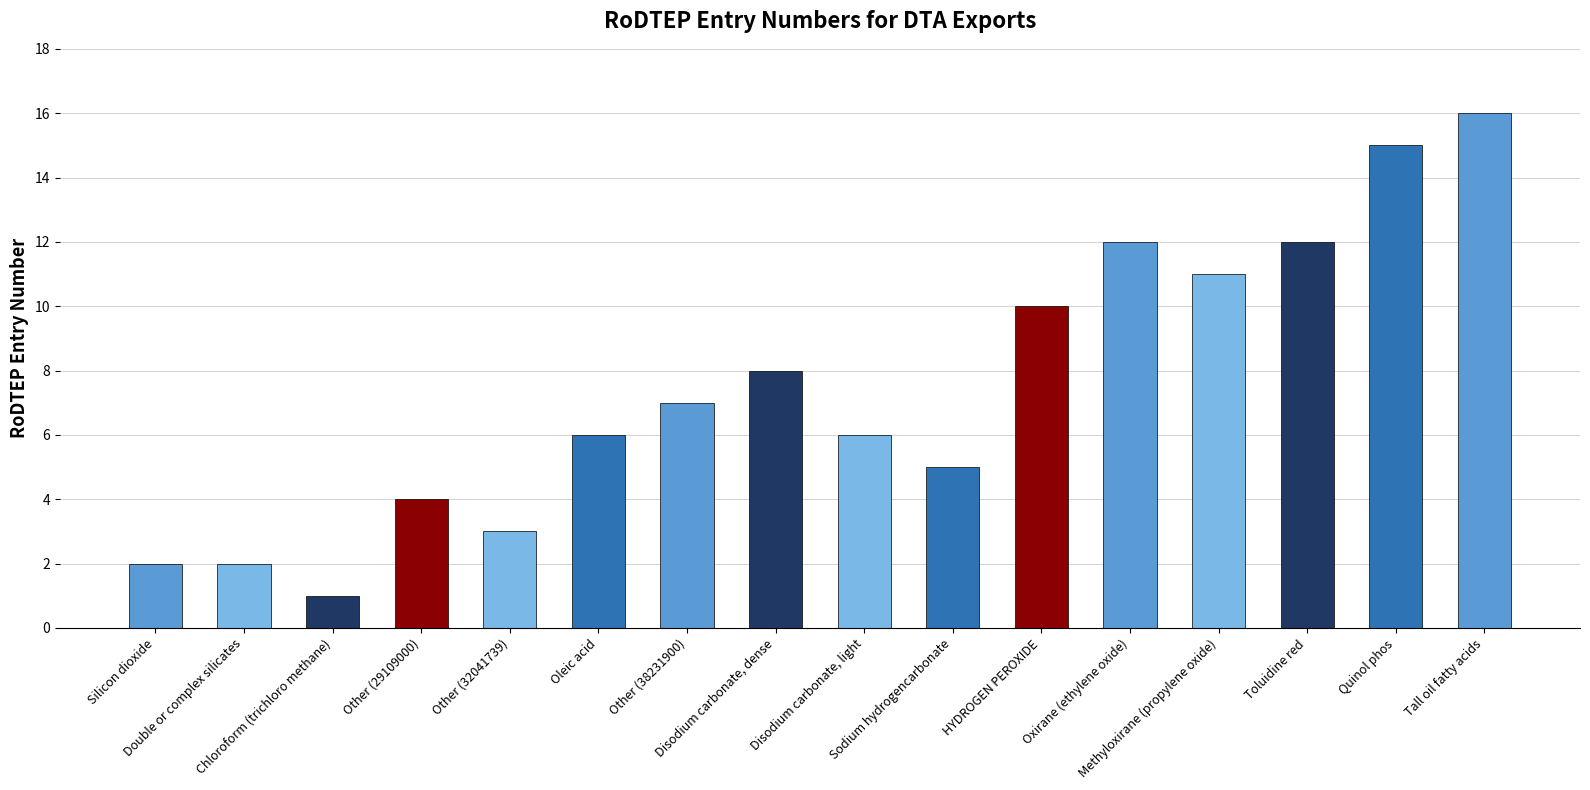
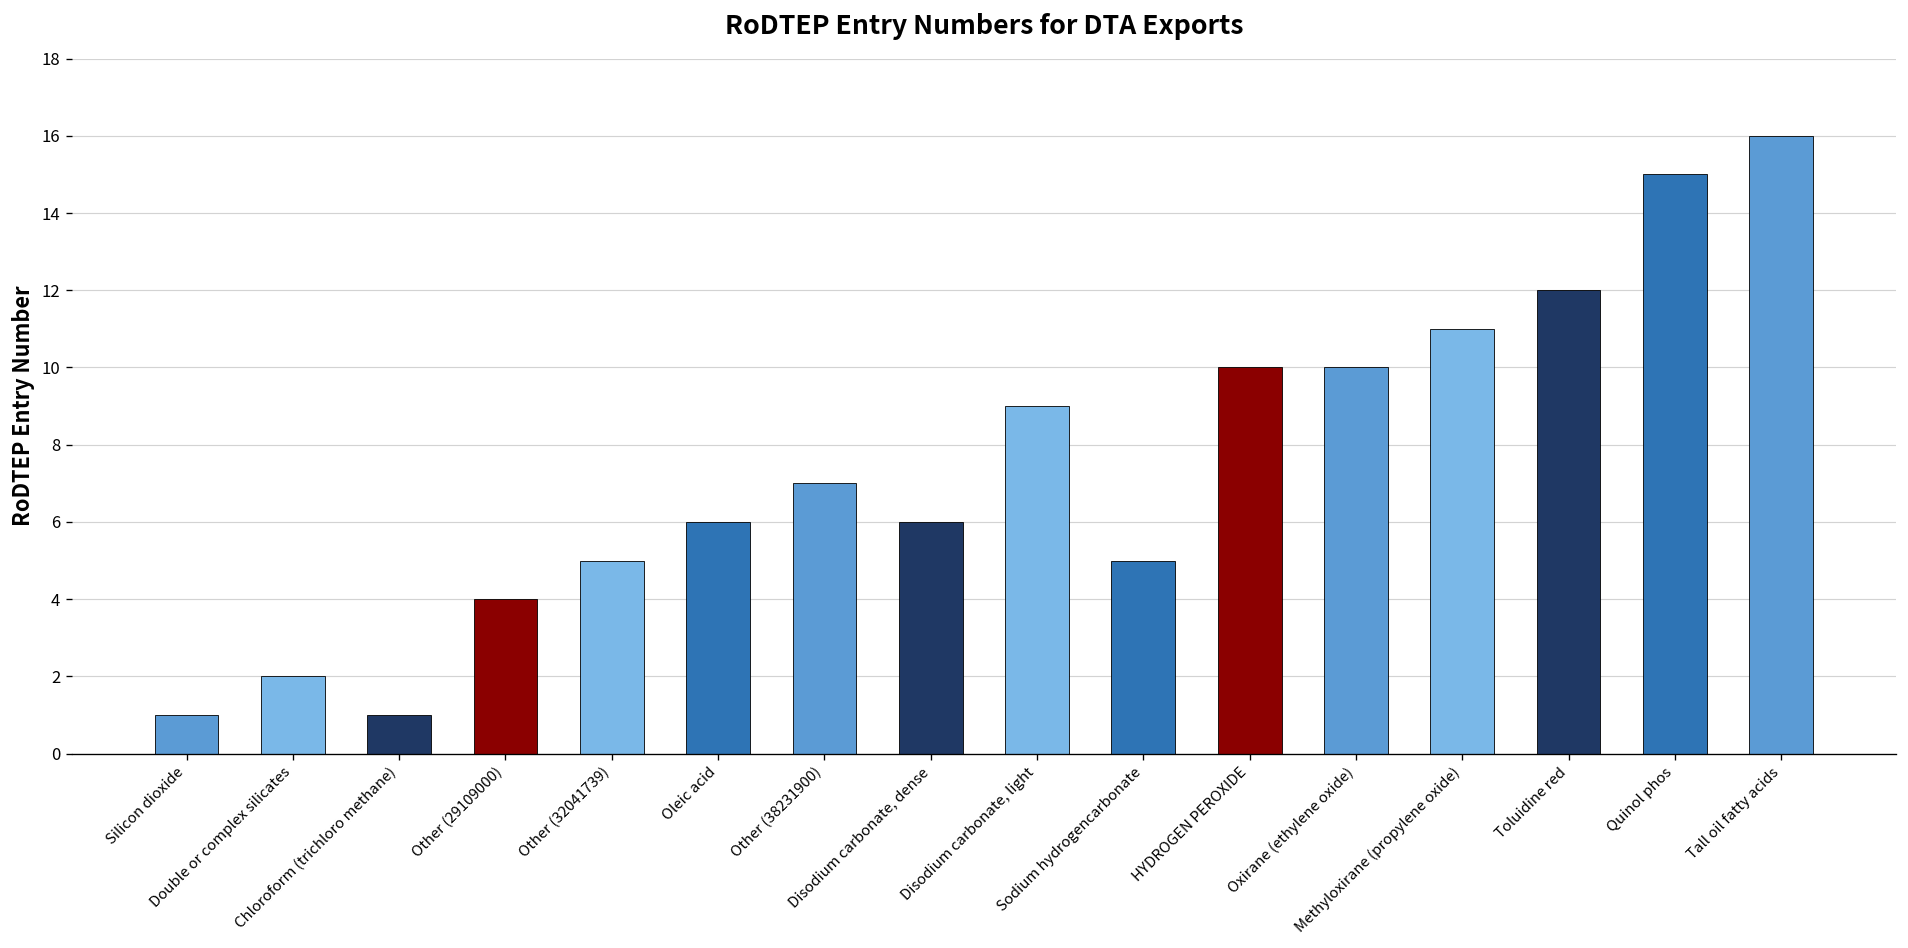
  {
-   "Silicon dioxide": 2,
+   "Silicon dioxide": 1,
    "Double or complex silicates": 2,
    "Chloroform (trichloro methane)": 1,
    "Other (29109000)": 4,
-   "Other (32041739)": 3,
+   "Other (32041739)": 5,
    "Oleic acid": 6,
    "Other (38231900)": 7,
-   "Disodium carbonate, dense": 8,
-   "Disodium carbonate, light": 6,
+   "Disodium carbonate, dense": 6,
+   "Disodium carbonate, light": 9,
    "Sodium hydrogencarbonate": 5,
    "HYDROGEN PEROXIDE": 10,
-   "Oxirane (ethylene oxide)": 12,
+   "Oxirane (ethylene oxide)": 10,
    "Methyloxirane (propylene oxide)": 11,
    "Toluidine red": 12,
    "Quinol phos": 15,
    "Tall oil fatty acids": 16
  }
